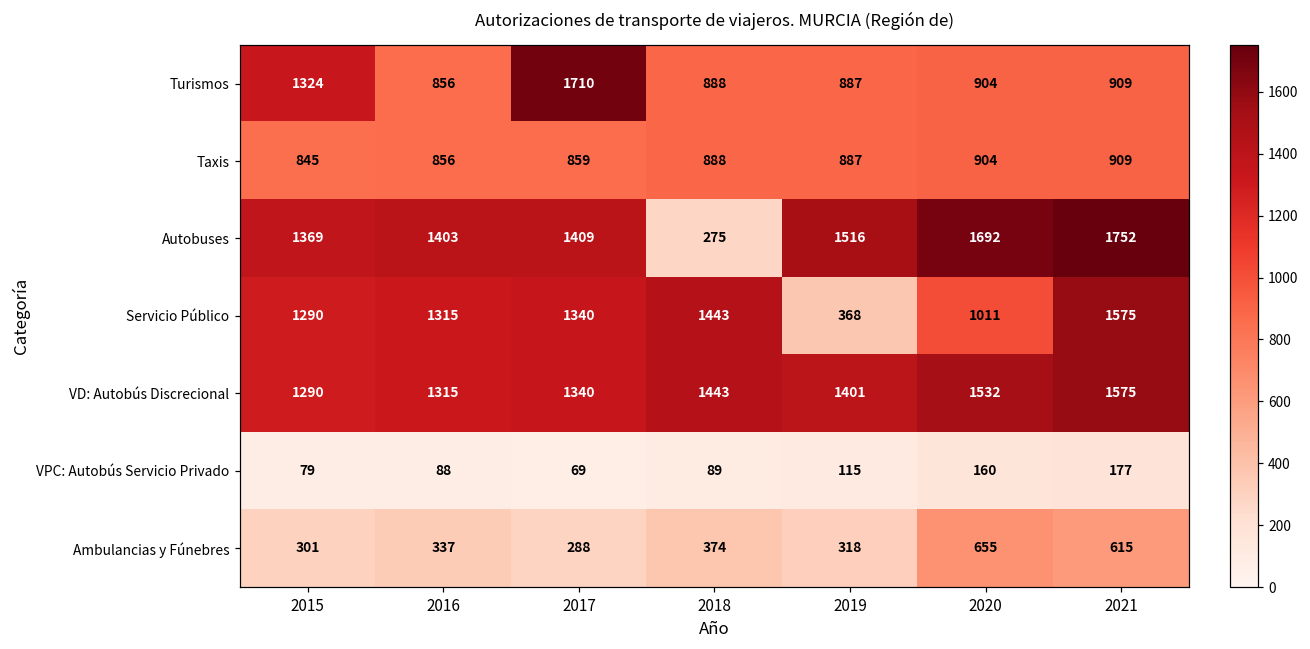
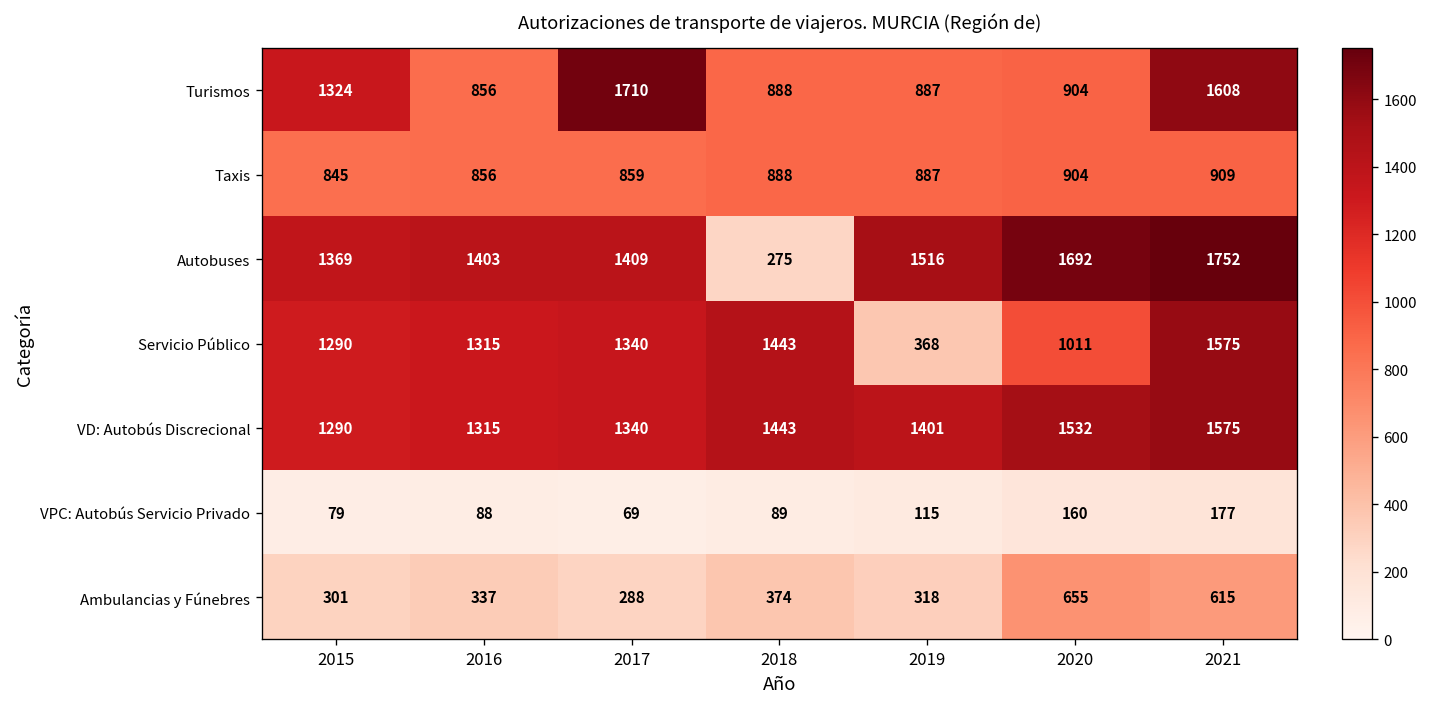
  {
    "Turismos": {
      "2015": 1324,
      "2016": 856,
      "2017": 1710,
      "2018": 888,
      "2019": 887,
      "2020": 904,
-     "2021": 909
+     "2021": 1608
    },
    "Taxis": {
      "2015": 845,
      "2016": 856,
      "2017": 859,
      "2018": 888,
      "2019": 887,
      "2020": 904,
      "2021": 909
    },
    "Autobuses": {
      "2015": 1369,
      "2016": 1403,
      "2017": 1409,
      "2018": 275,
      "2019": 1516,
      "2020": 1692,
      "2021": 1752
    },
    "Servicio Público": {
      "2015": 1290,
      "2016": 1315,
      "2017": 1340,
      "2018": 1443,
      "2019": 368,
      "2020": 1011,
      "2021": 1575
    },
    "VD: Autobús Discrecional": {
      "2015": 1290,
      "2016": 1315,
      "2017": 1340,
      "2018": 1443,
      "2019": 1401,
      "2020": 1532,
      "2021": 1575
    },
    "VPC: Autobús Servicio Privado": {
      "2015": 79,
      "2016": 88,
      "2017": 69,
      "2018": 89,
      "2019": 115,
      "2020": 160,
      "2021": 177
    },
    "Ambulancias y Fúnebres": {
      "2015": 301,
      "2016": 337,
      "2017": 288,
      "2018": 374,
      "2019": 318,
      "2020": 655,
      "2021": 615
    }
  }
